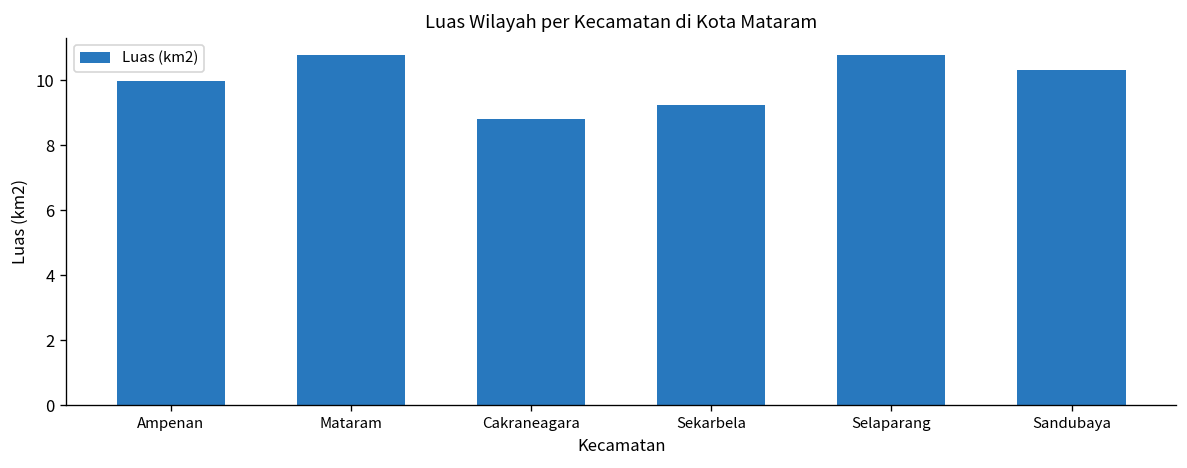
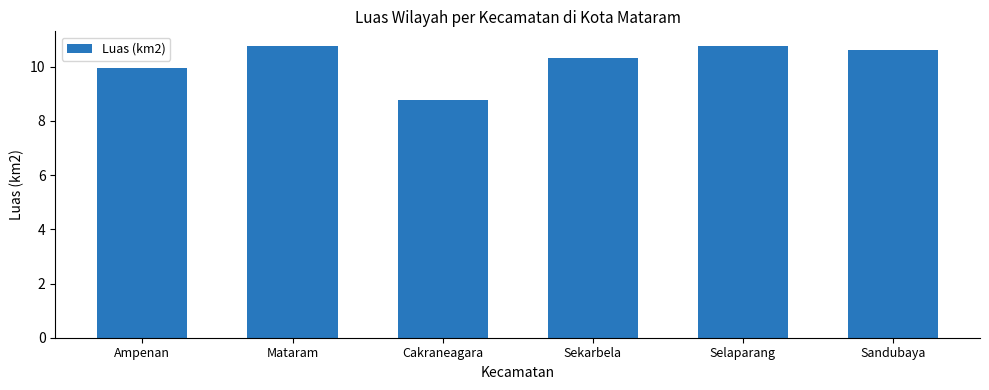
  {
    "Ampenan": 10.0,
    "Mataram": 10.8,
    "Cakraneagara": 8.8,
-   "Sekarbela": 9.3,
+   "Sekarbela": 10.3,
    "Selaparang": 10.8,
-   "Sandubaya": 10.3
+   "Sandubaya": 10.6
  }
